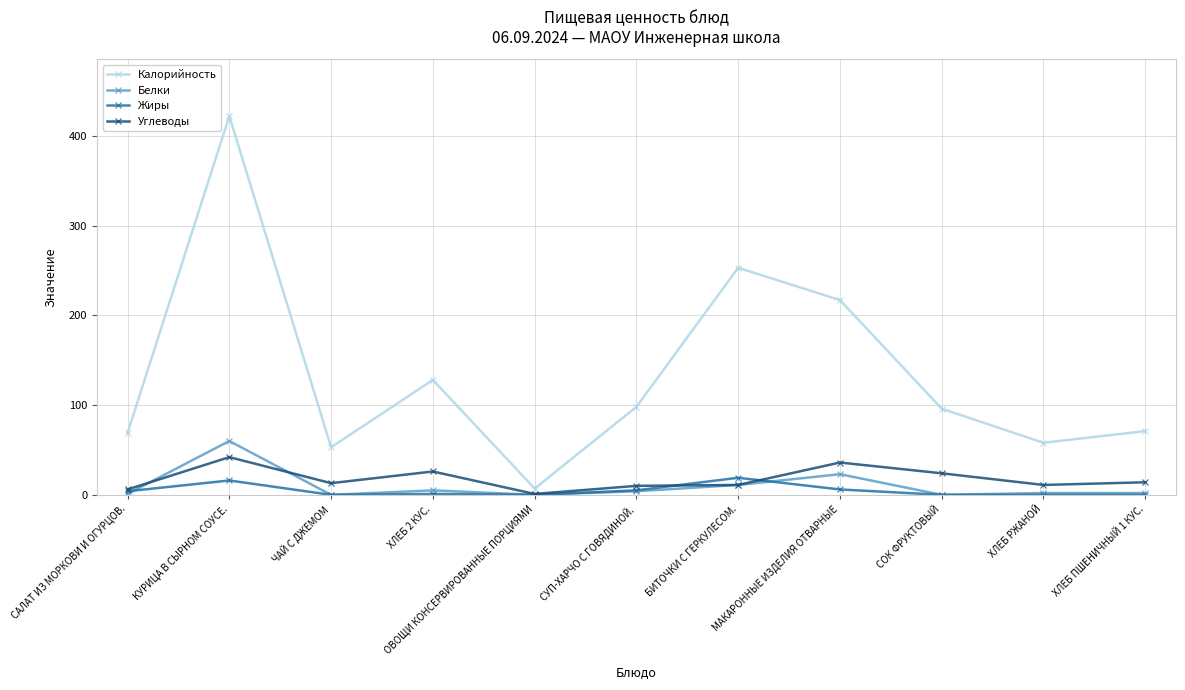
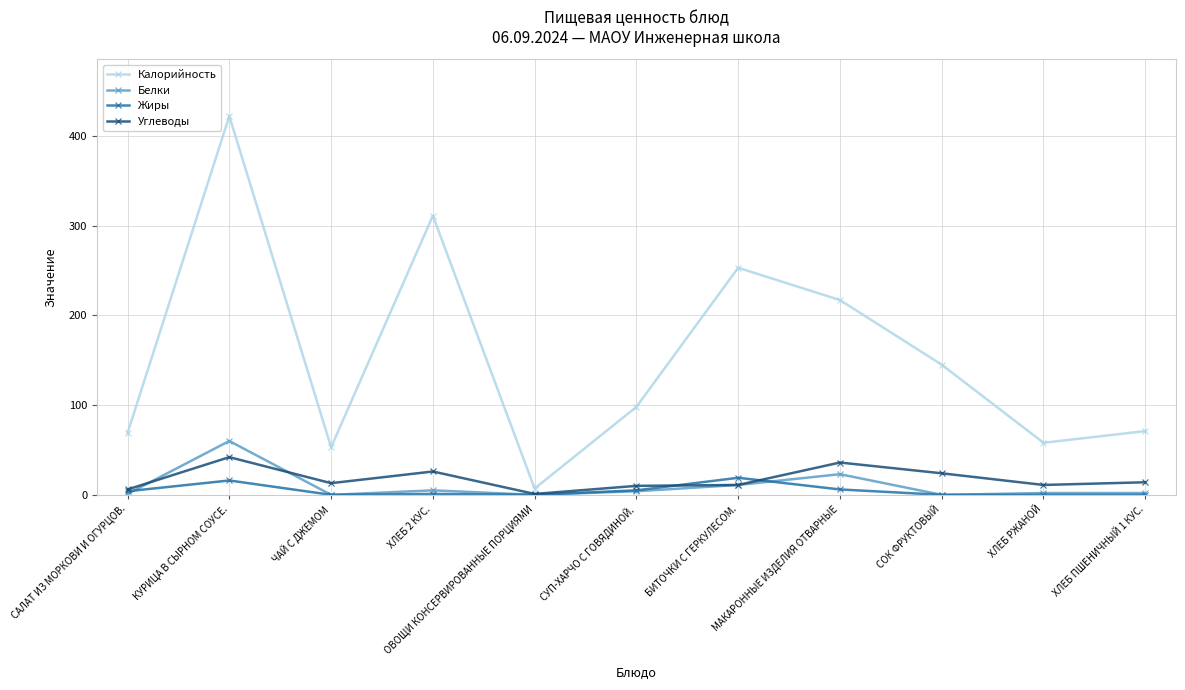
  {
    "Калорийность": {
      "САЛАТ ИЗ МОРКОВИ И ОГУРЦОВ.": 70,
      "КУРИЦА В СЫРНОМ СОУСЕ.": 420,
      "ЧАЙ С ДЖЕМОМ": 50,
-     "ХЛЕБ 2 КУС.": 130,
+     "ХЛЕБ 2 КУС.": 310,
      "ОВОЩИ КОНСЕРВИРОВАННЫЕ ПОРЦИЯМИ": 10,
      "СУП-ХАРЧО С ГОВЯДИНОЙ.": 100,
      "БИТОЧКИ С ГЕРКУЛЕСОМ.": 250,
      "МАКАРОННЫЕ ИЗДЕЛИЯ ОТВАРНЫЕ": 220,
-     "СОК ФРУКТОВЫЙ": 100,
+     "СОК ФРУКТОВЫЙ": 150,
      "ХЛЕБ РЖАНОЙ": 60,
      "ХЛЕБ ПШЕНИЧНЫЙ 1 КУС.": 70
    },
    "Белки": {
      "САЛАТ ИЗ МОРКОВИ И ОГУРЦОВ.": 0,
      "КУРИЦА В СЫРНОМ СОУСЕ.": 60,
      "ХЛЕБ 2 КУС.": 10,
      "МАКАРОННЫЕ ИЗДЕЛИЯ ОТВАРНЫЕ": 20
    }
  }
